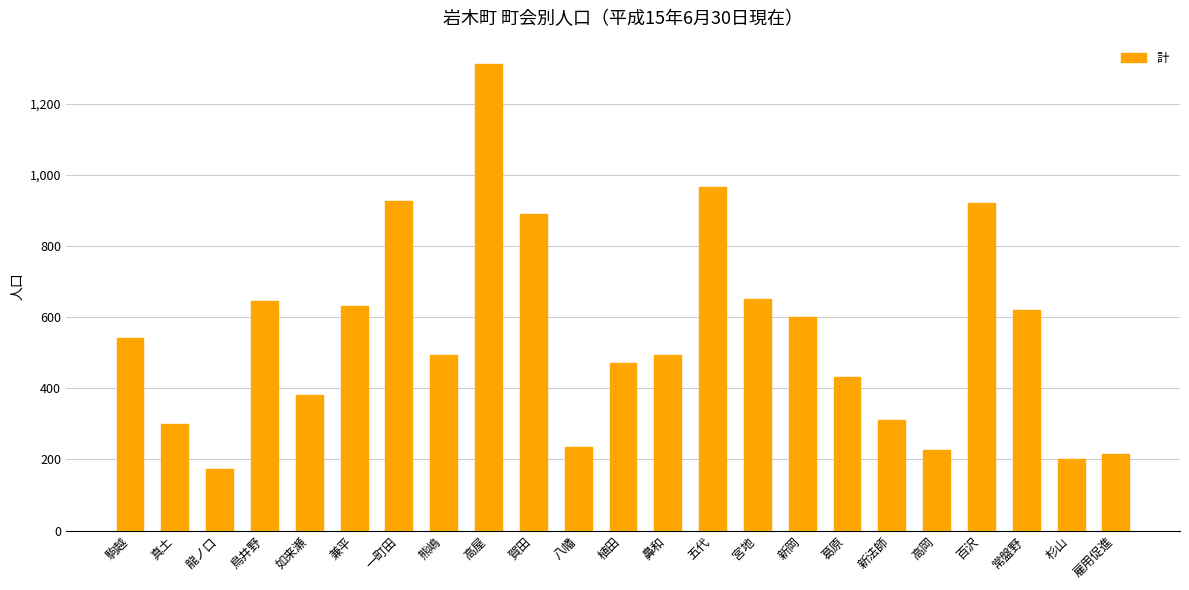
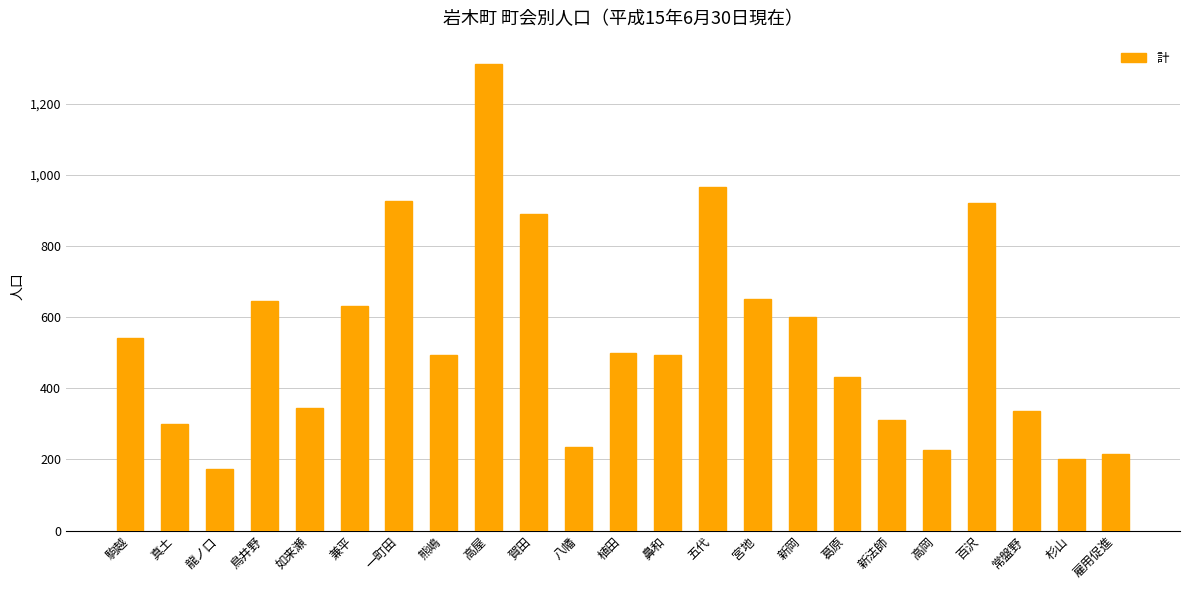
  {
    "駒越": "540",
    "真土": "300",
    "龍ノ口": "170",
    "鳥井野": "650",
-   "如来瀬": "380",
+   "如来瀬": "350",
    "兼平": "630",
    "一町田": "930",
    "熊嶋": "490",
    "高屋": "1,310",
    "賀田": "890",
    "八幡": "240",
-   "植田": "470",
+   "植田": "500",
    "鼻和": "490",
    "五代": "970",
    "宮地": "650",
    "新岡": "600",
    "葛原": "430",
    "新法師": "310",
    "高岡": "230",
    "百沢": "920",
-   "常盤野": "620",
+   "常盤野": "340",
    "杉山": "200",
    "雇用促進": "210"
  }
